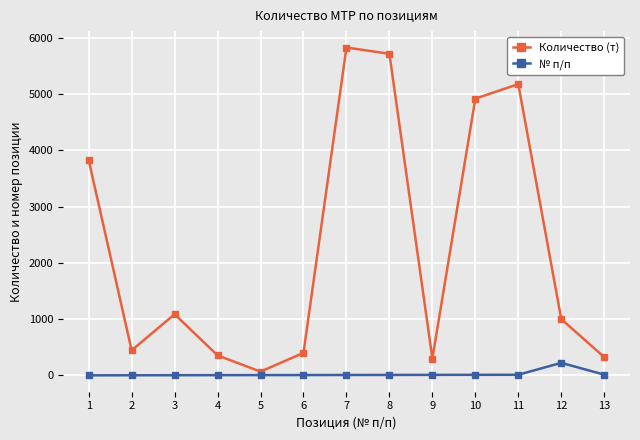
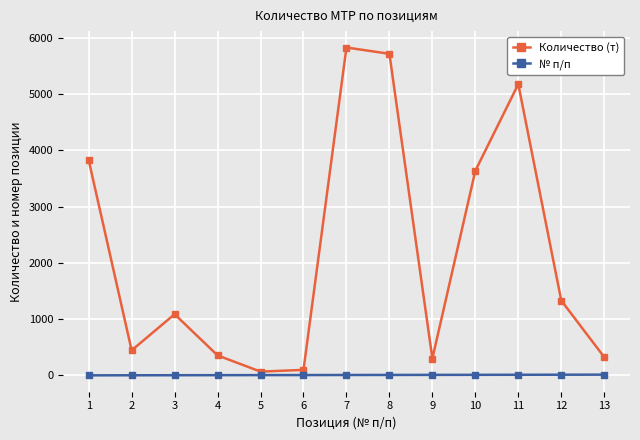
  {
    "Количество (т)": {
      "1": 3800,
      "2": 400,
      "3": 1100,
      "4": 400,
      "5": 100,
-     "6": 400,
+     "6": 100,
      "7": 5800,
      "8": 5700,
      "9": 300,
-     "10": 4900,
+     "10": 3600,
      "11": 5200,
-     "12": 1000,
+     "12": 1300,
      "13": 300
    },
    "№ п/п": {
      "1": 0,
      "2": 0,
      "3": 0,
      "4": 0,
      "5": 0,
      "6": 0,
      "7": 0,
      "8": 0,
      "9": 0,
      "10": 0,
      "11": 0,
-     "12": 200,
+     "12": 0,
      "13": 0
    }
  }
